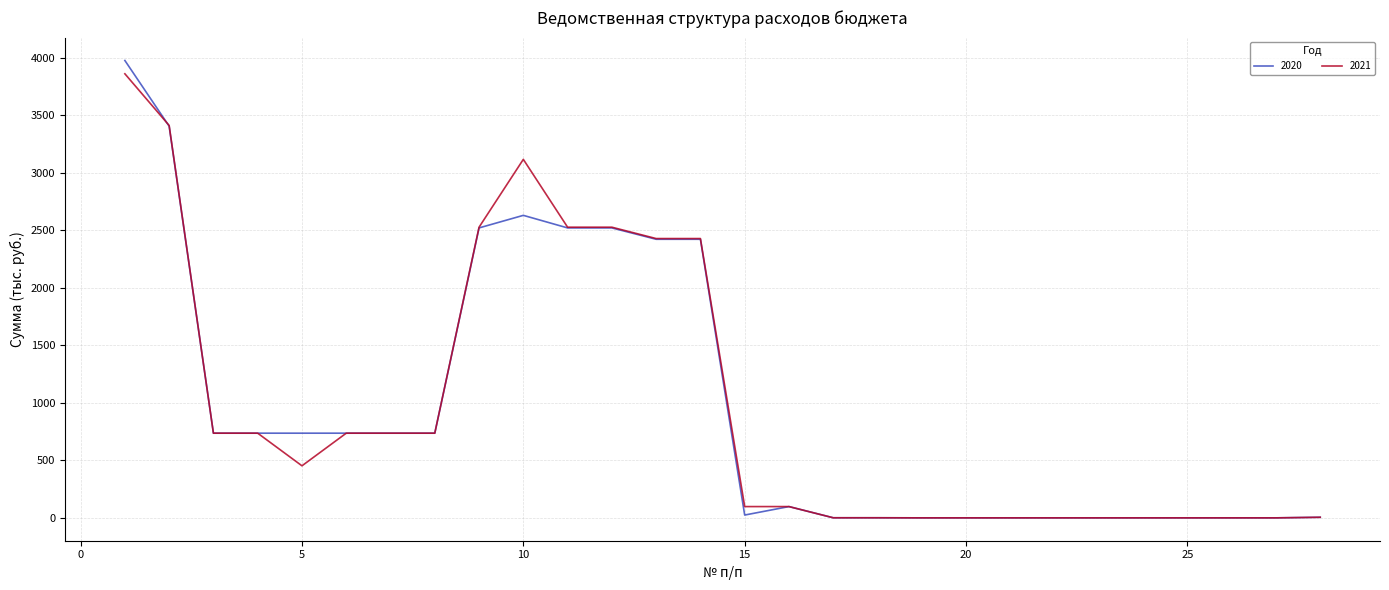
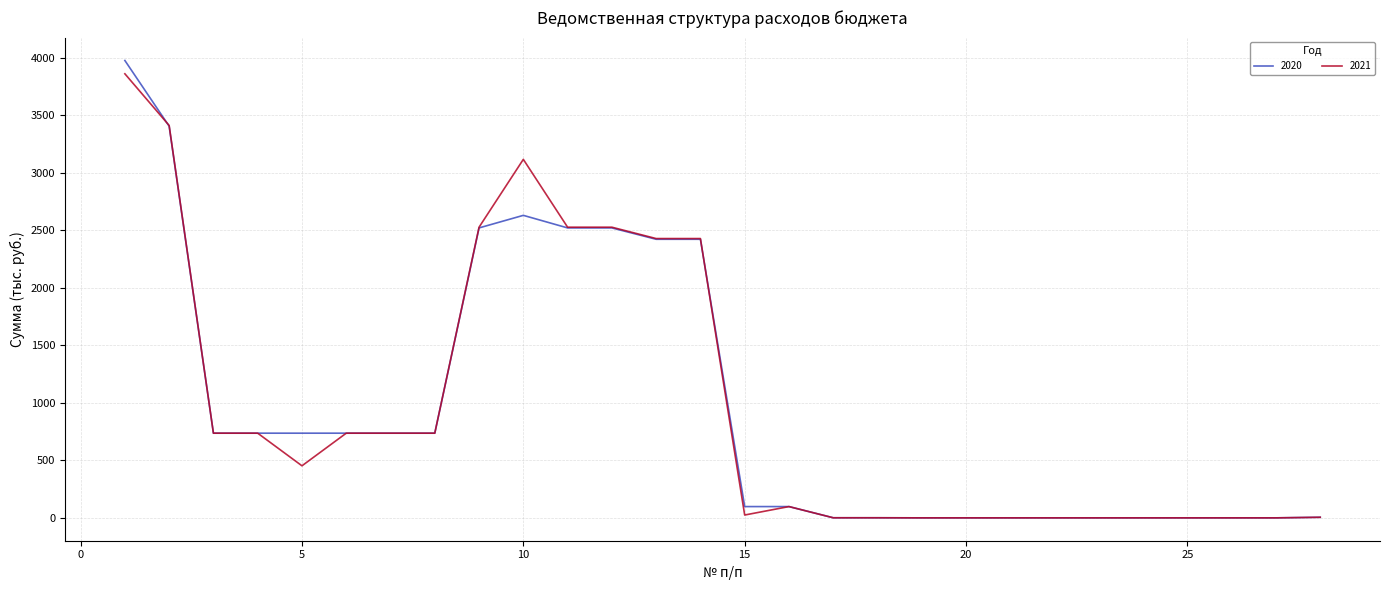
  {
    "2020": {
      "5": 740,
      "10": 2630,
-     "15": 20
+     "15": 100
    },
    "2021": {
      "5": 450,
      "10": 3120,
-     "15": 100
+     "15": 20
    }
  }
